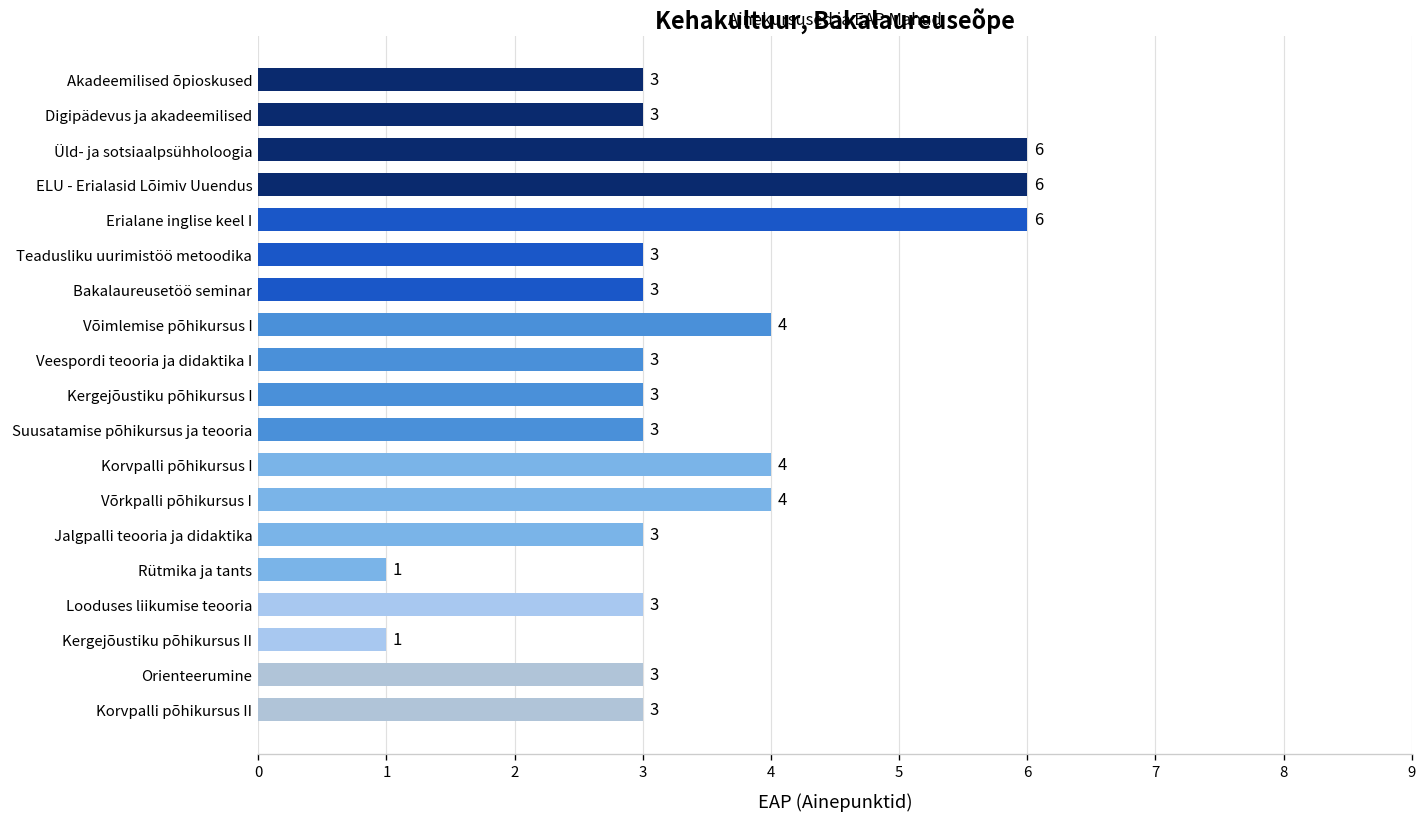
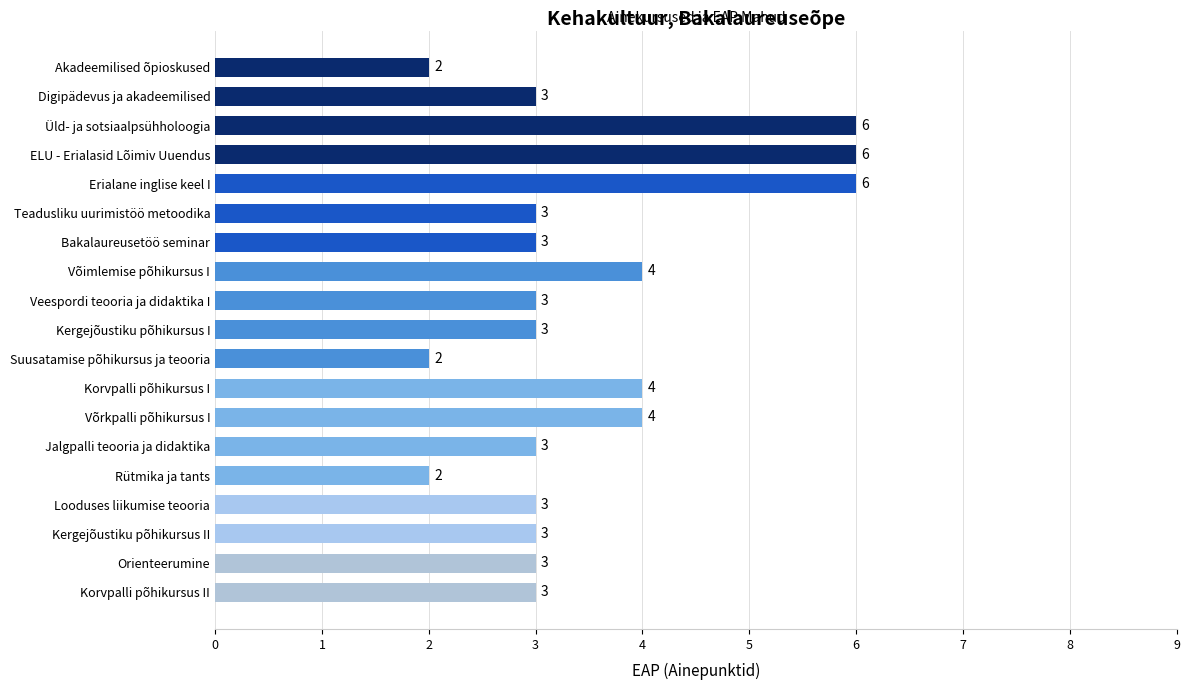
  {
-   "Akadeemilised õpioskused": 3,
+   "Akadeemilised õpioskused": 2,
    "Digipädevus ja akadeemilised": 3,
    "Üld- ja sotsiaalpsühholoogia": 6,
    "ELU - Erialasid Lõimiv Uuendus": 6,
    "Erialane inglise keel I": 6,
    "Teadusliku uurimistöö metoodika": 3,
    "Bakalaureusetöö seminar": 3,
    "Võimlemise põhikursus I": 4,
    "Veespordi teooria ja didaktika I": 3,
    "Kergejõustiku põhikursus I": 3,
-   "Suusatamise põhikursus ja teooria": 3,
+   "Suusatamise põhikursus ja teooria": 2,
    "Korvpalli põhikursus I": 4,
    "Võrkpalli põhikursus I": 4,
    "Jalgpalli teooria ja didaktika": 3,
-   "Rütmika ja tants": 1,
+   "Rütmika ja tants": 2,
    "Looduses liikumise teooria": 3,
-   "Kergejõustiku põhikursus II": 1,
+   "Kergejõustiku põhikursus II": 3,
    "Orienteerumine": 3,
    "Korvpalli põhikursus II": 3
  }
